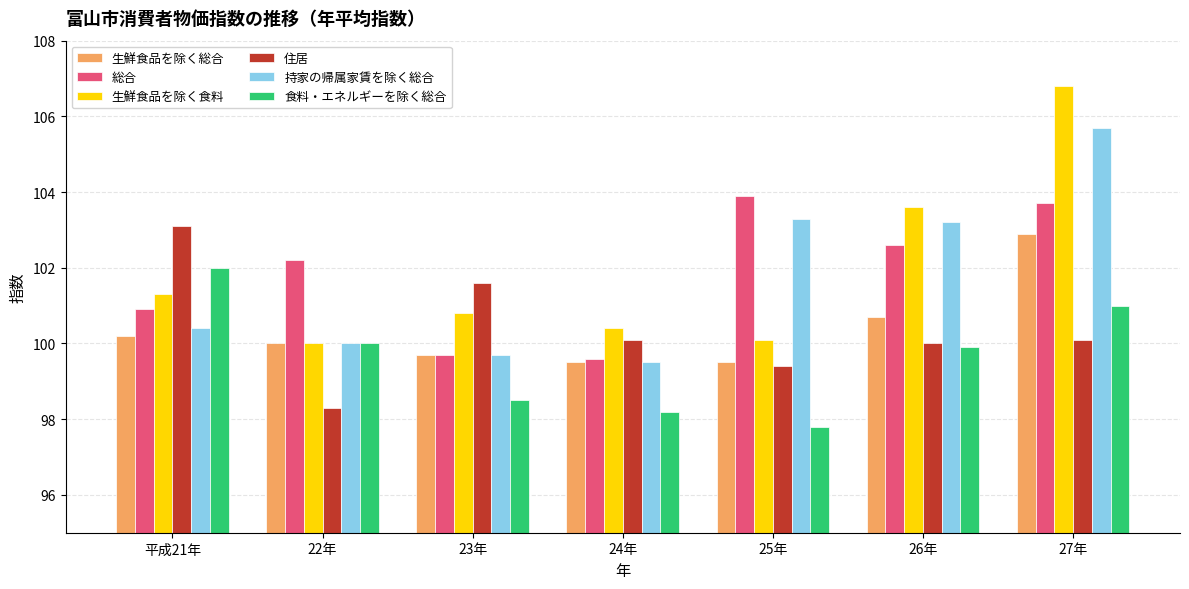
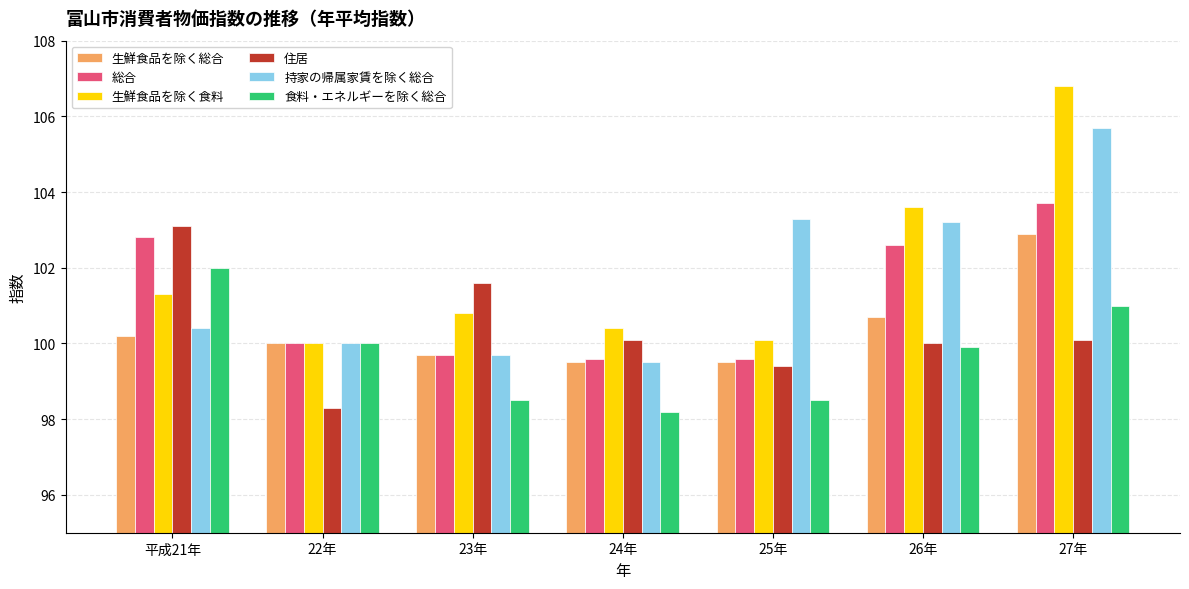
  {
    "生鮮食品を除く総合": {
      "平成21年": 100.2,
      "22年": 100.0,
      "23年": 99.7,
      "24年": 99.5,
      "25年": 99.5,
      "26年": 100.7,
      "27年": 102.9
    },
    "総合": {
-     "平成21年": 100.9,
-     "22年": 102.2,
+     "平成21年": 102.8,
+     "22年": 100.0,
      "23年": 99.7,
      "24年": 99.6,
-     "25年": 103.9,
+     "25年": 99.6,
      "26年": 102.6,
      "27年": 103.7
    },
    "生鮮食品を除く食料": {
      "平成21年": 101.3,
      "22年": 100.0,
      "23年": 100.8,
      "24年": 100.4,
      "25年": 100.1,
      "26年": 103.6,
      "27年": 106.8
    },
    "住居": {
      "平成21年": 103.1,
      "22年": 98.3,
      "23年": 101.6,
      "24年": 100.1,
      "25年": 99.4,
      "26年": 100.0,
      "27年": 100.1
    },
    "持家の帰属家賃を除く総合": {
      "平成21年": 100.4,
      "22年": 100.0,
      "23年": 99.7,
      "24年": 99.5,
      "25年": 103.3,
      "26年": 103.2,
      "27年": 105.7
    },
    "食料・エネルギーを除く総合": {
      "平成21年": 102.0,
      "22年": 100.0,
      "23年": 98.5,
      "24年": 98.2,
-     "25年": 97.8,
+     "25年": 98.5,
      "26年": 99.9,
      "27年": 101.0
    }
  }
